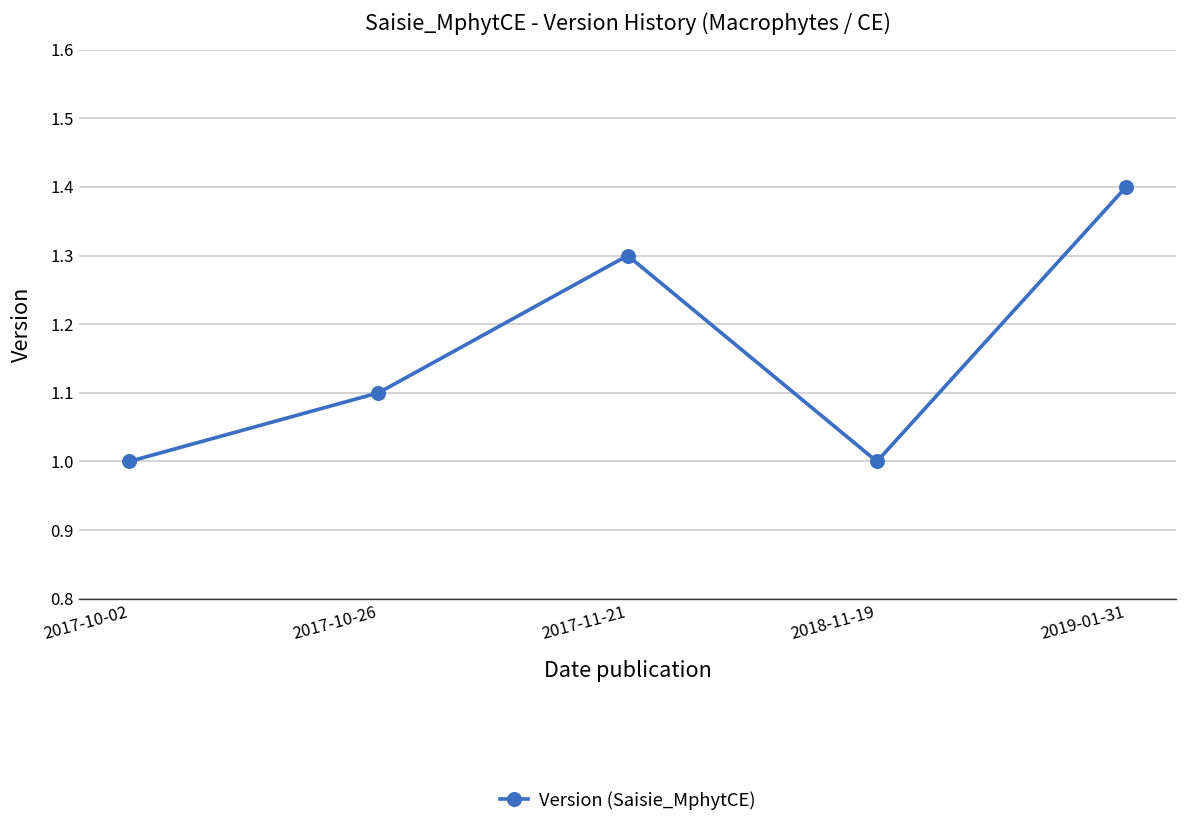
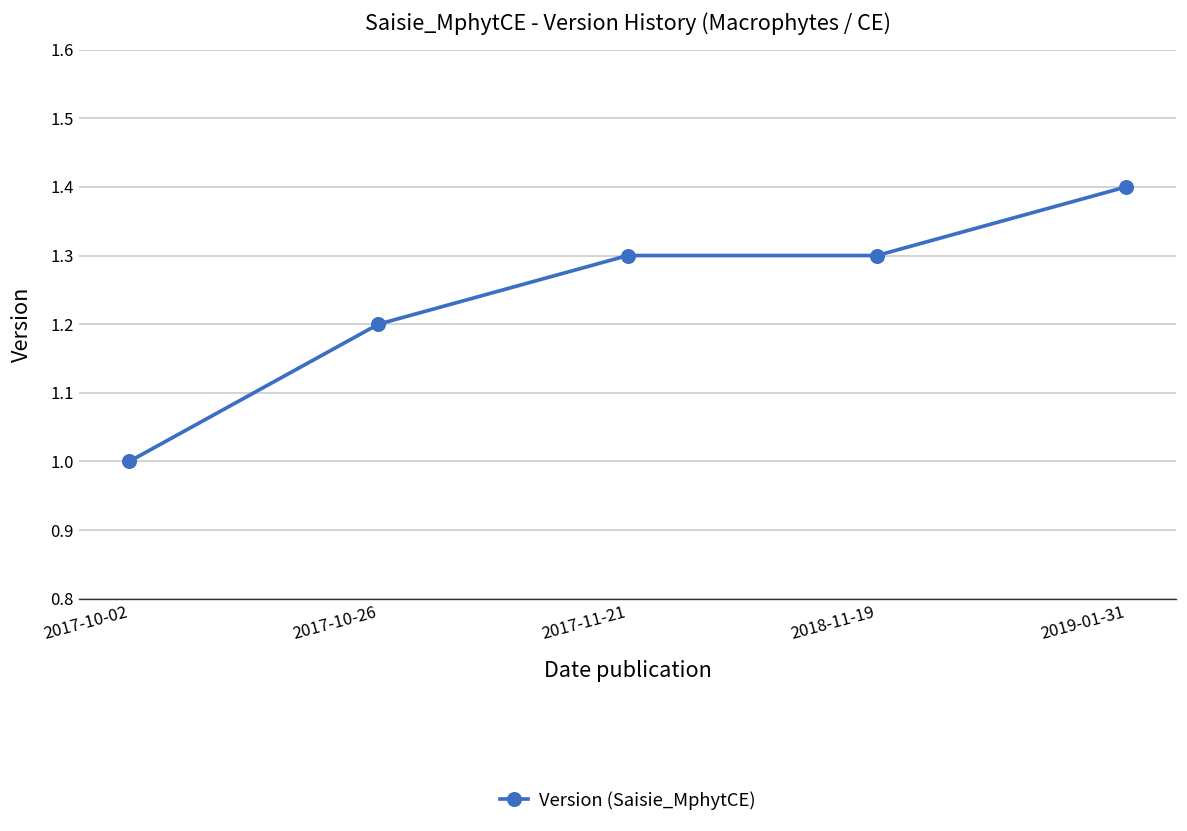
  {
    "2017-10-02": 1.0,
-   "2017-10-26": 1.1,
+   "2017-10-26": 1.2,
    "2017-11-21": 1.3,
-   "2018-11-19": 1.0,
+   "2018-11-19": 1.3,
    "2019-01-31": 1.4
  }
